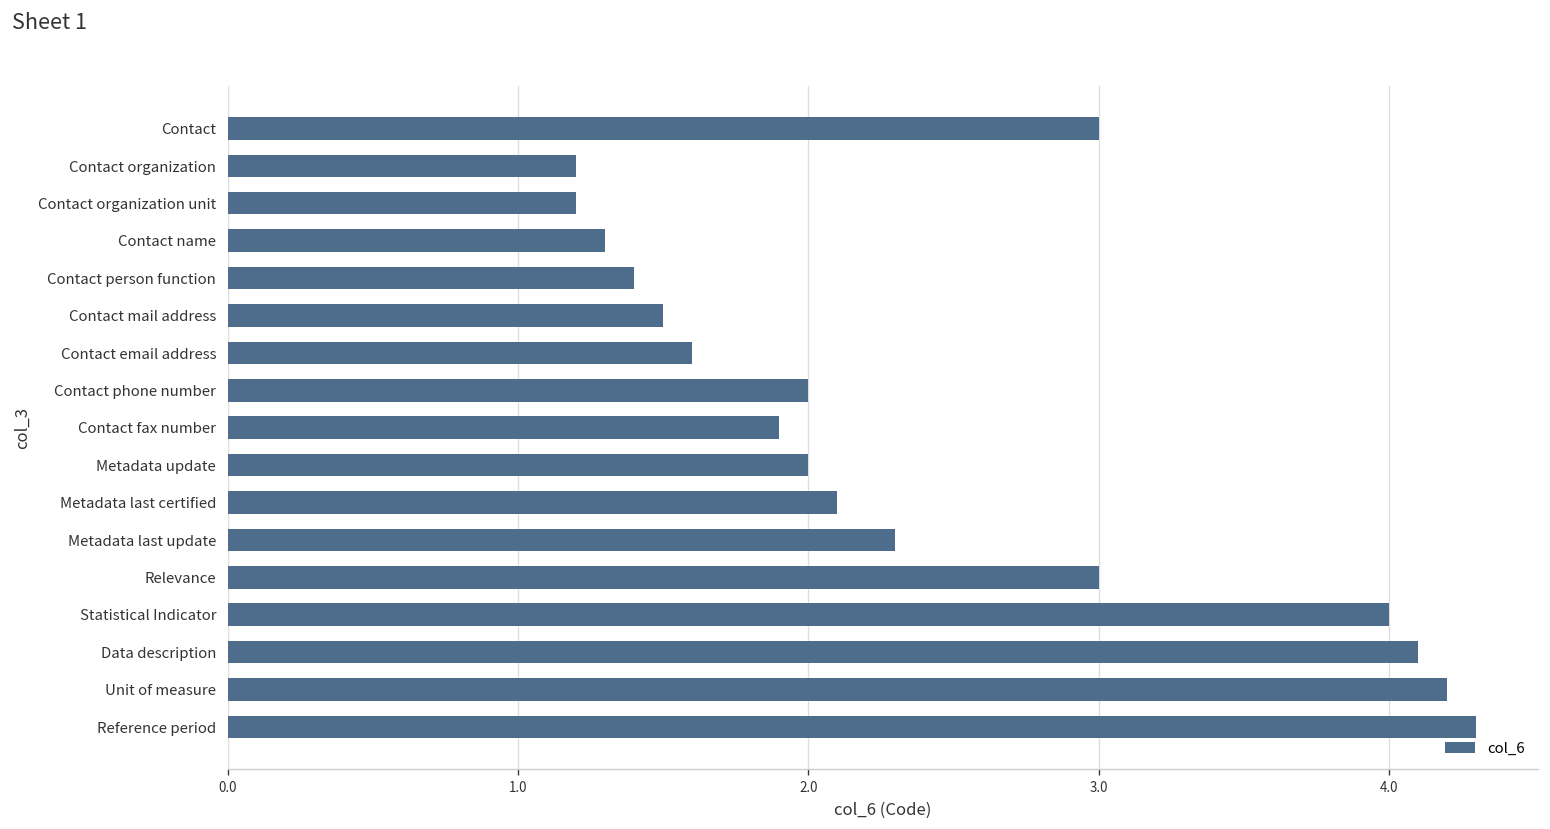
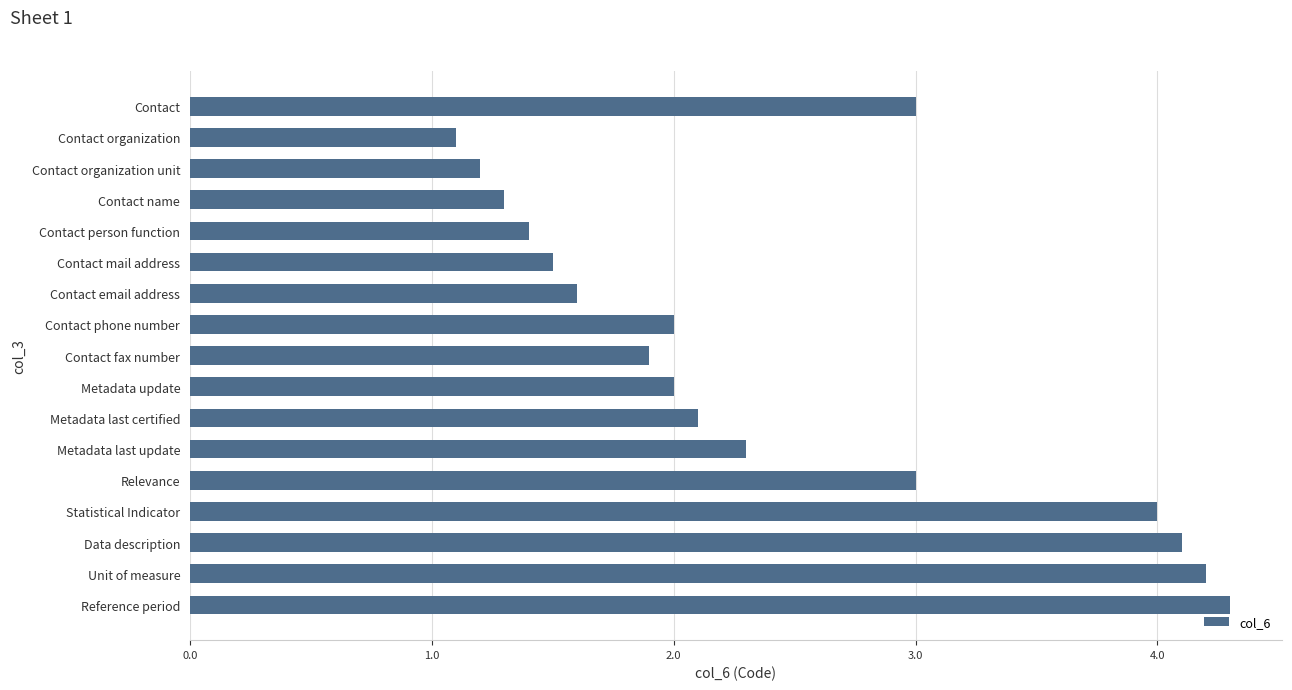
  {
    "Contact": 3.0,
-   "Contact organization": 1.2,
+   "Contact organization": 1.1,
    "Contact organization unit": 1.2,
    "Contact name": 1.3,
    "Contact person function": 1.4,
    "Contact mail address": 1.5,
    "Contact email address": 1.6,
    "Contact phone number": 2.0,
    "Contact fax number": 1.9,
    "Metadata update": 2.0,
    "Metadata last certified": 2.1,
    "Metadata last update": 2.3,
    "Relevance": 3.0,
    "Statistical Indicator": 4.0,
    "Data description": 4.1,
    "Unit of measure": 4.2,
    "Reference period": 4.3
  }
